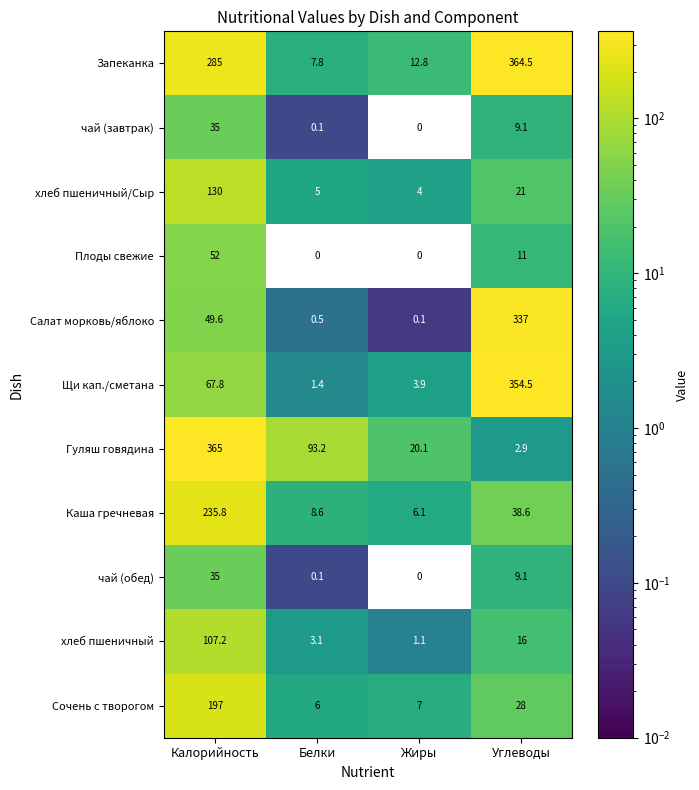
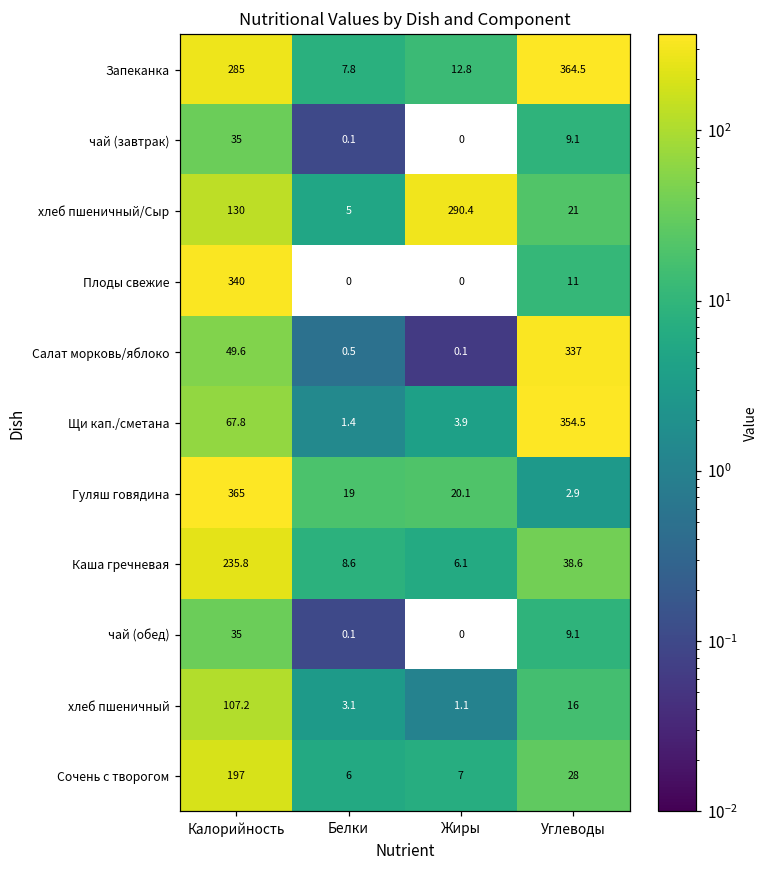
  {
    "Запеканка": {
      "Калорийность": 285,
      "Белки": 7.8,
      "Жиры": 12.8,
      "Углеводы": 364.5
    },
    "чай (завтрак)": {
      "Калорийность": 35,
      "Белки": 0.1,
      "Жиры": 0,
      "Углеводы": 9.1
    },
    "хлеб пшеничный/Сыр": {
      "Калорийность": 130,
      "Белки": 5,
-     "Жиры": 4,
+     "Жиры": 290.4,
      "Углеводы": 21
    },
    "Плоды свежие": {
-     "Калорийность": 52,
+     "Калорийность": 340,
      "Белки": 0,
      "Жиры": 0,
      "Углеводы": 11
    },
    "Салат морковь/яблоко": {
      "Калорийность": 49.6,
      "Белки": 0.5,
      "Жиры": 0.1,
      "Углеводы": 337
    },
    "Щи кап./сметана": {
      "Калорийность": 67.8,
      "Белки": 1.4,
      "Жиры": 3.9,
      "Углеводы": 354.5
    },
    "Гуляш говядина": {
      "Калорийность": 365,
-     "Белки": 93.2,
+     "Белки": 19,
      "Жиры": 20.1,
      "Углеводы": 2.9
    },
    "Каша гречневая": {
      "Калорийность": 235.8,
      "Белки": 8.6,
      "Жиры": 6.1,
      "Углеводы": 38.6
    },
    "чай (обед)": {
      "Калорийность": 35,
      "Белки": 0.1,
      "Жиры": 0,
      "Углеводы": 9.1
    },
    "хлеб пшеничный": {
      "Калорийность": 107.2,
      "Белки": 3.1,
      "Жиры": 1.1,
      "Углеводы": 16
    },
    "Сочень с творогом": {
      "Калорийность": 197,
      "Белки": 6,
      "Жиры": 7,
      "Углеводы": 28
    }
  }
